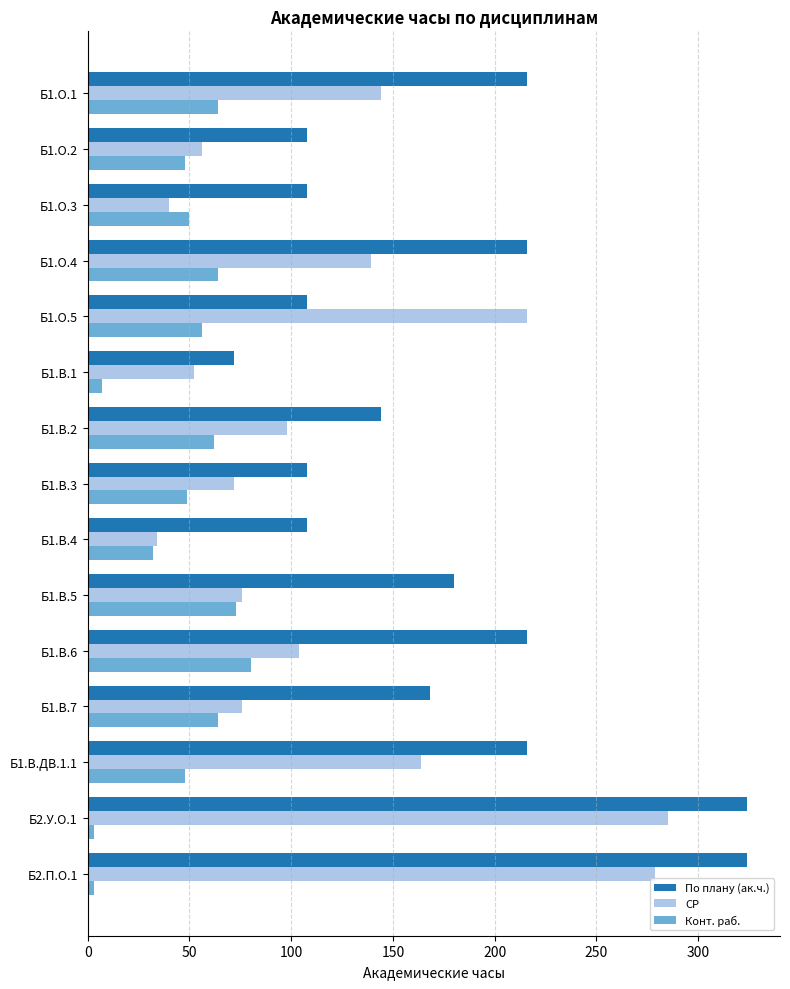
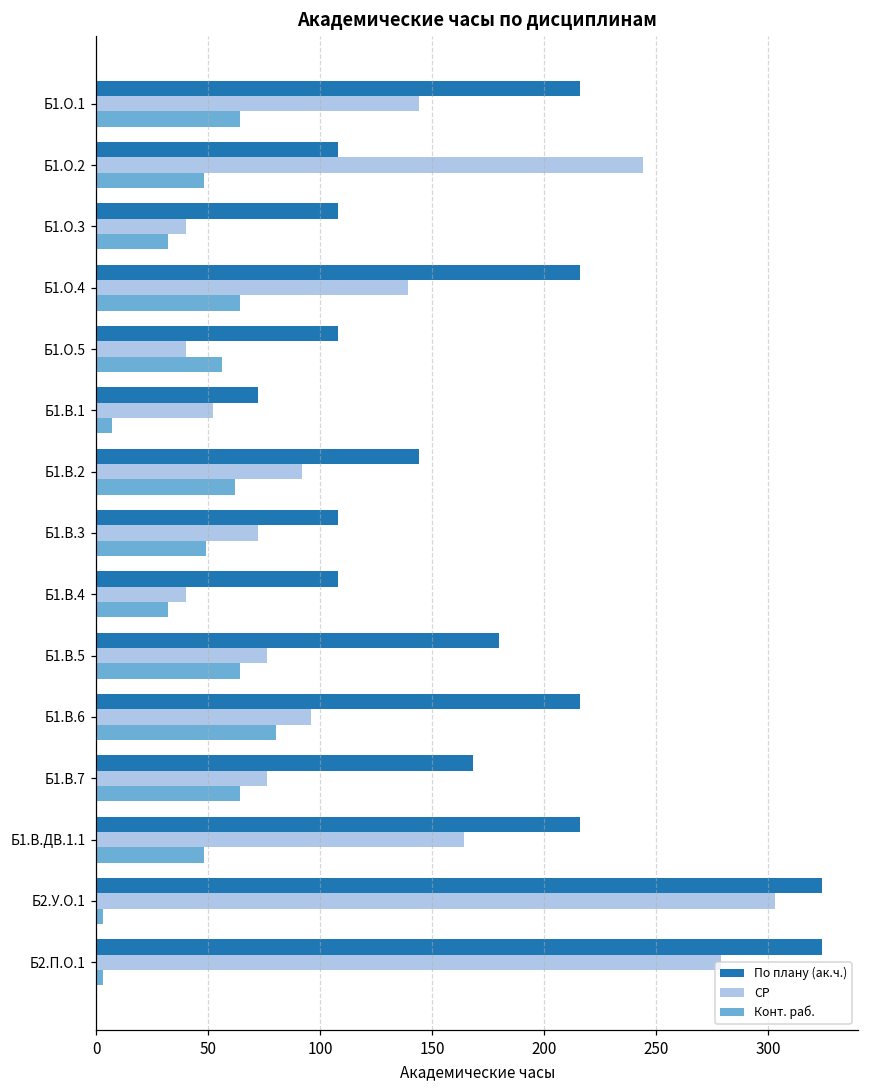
  {
    "По плану (ак.ч.)": {
      "Б1.О.1": 216,
      "Б1.О.2": 108,
      "Б1.О.3": 108,
      "Б1.О.4": 216,
      "Б1.О.5": 108,
      "Б1.В.1": 72,
      "Б1.В.2": 144,
      "Б1.В.3": 108,
      "Б1.В.4": 108,
      "Б1.В.5": 180,
      "Б1.В.6": 216,
      "Б1.В.7": 168,
      "Б1.В.ДВ.1.1": 216,
      "Б2.У.О.1": 324,
      "Б2.П.О.1": 324
    },
    "СР": {
      "Б1.О.1": 144,
-     "Б1.О.2": 56,
+     "Б1.О.2": 244,
      "Б1.О.3": 40,
      "Б1.О.4": 139,
-     "Б1.О.5": 216,
+     "Б1.О.5": 40,
      "Б1.В.1": 52,
-     "Б1.В.2": 98,
+     "Б1.В.2": 92,
      "Б1.В.3": 72,
-     "Б1.В.4": 34,
+     "Б1.В.4": 40,
      "Б1.В.5": 76,
-     "Б1.В.6": 104,
+     "Б1.В.6": 96,
      "Б1.В.7": 76,
      "Б1.В.ДВ.1.1": 164,
-     "Б2.У.О.1": 285,
+     "Б2.У.О.1": 303,
      "Б2.П.О.1": 279
    },
    "Конт. раб.": {
      "Б1.О.1": 64,
      "Б1.О.2": 48,
-     "Б1.О.3": 50,
+     "Б1.О.3": 32,
      "Б1.О.4": 64,
      "Б1.О.5": 56,
      "Б1.В.1": 7,
      "Б1.В.2": 62,
      "Б1.В.3": 49,
      "Б1.В.4": 32,
-     "Б1.В.5": 73,
+     "Б1.В.5": 64,
      "Б1.В.6": 80,
      "Б1.В.7": 64,
      "Б1.В.ДВ.1.1": 48,
      "Б2.У.О.1": 3,
      "Б2.П.О.1": 3
    }
  }
